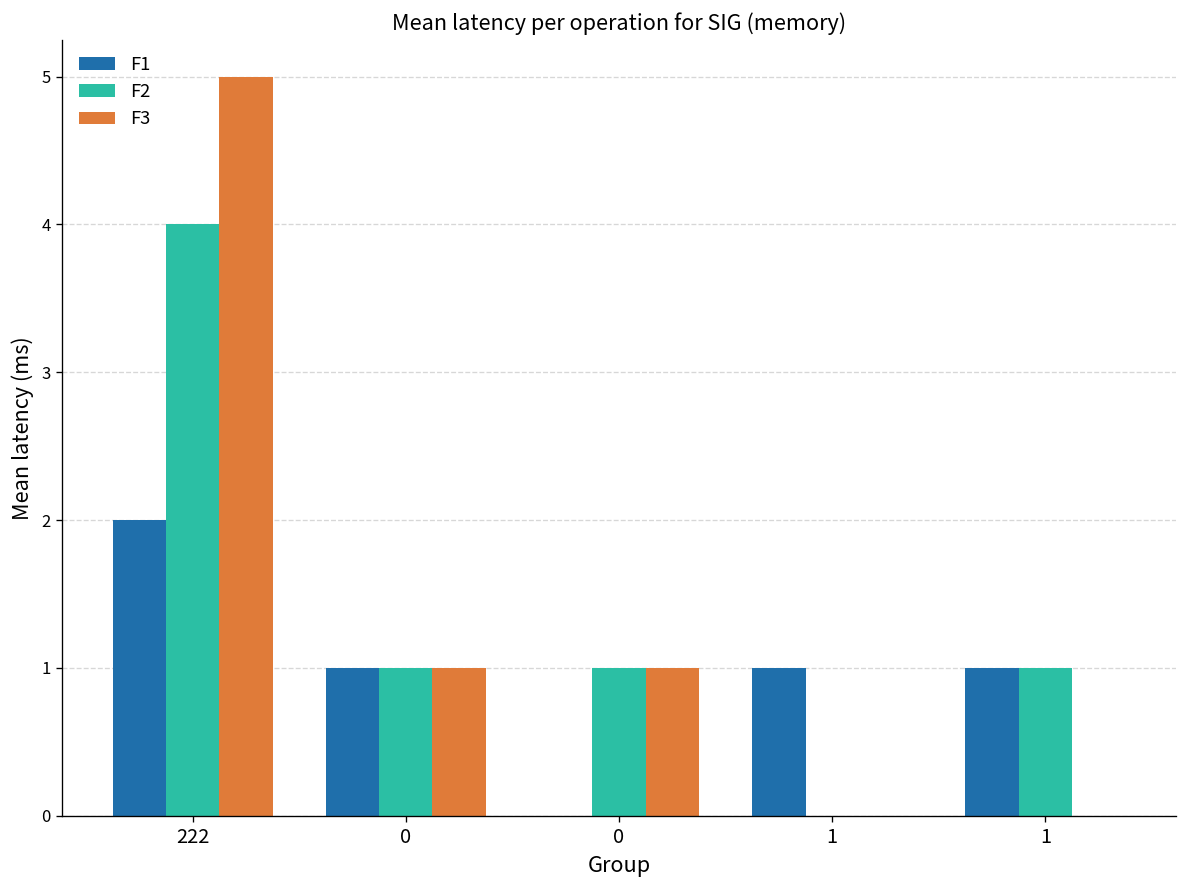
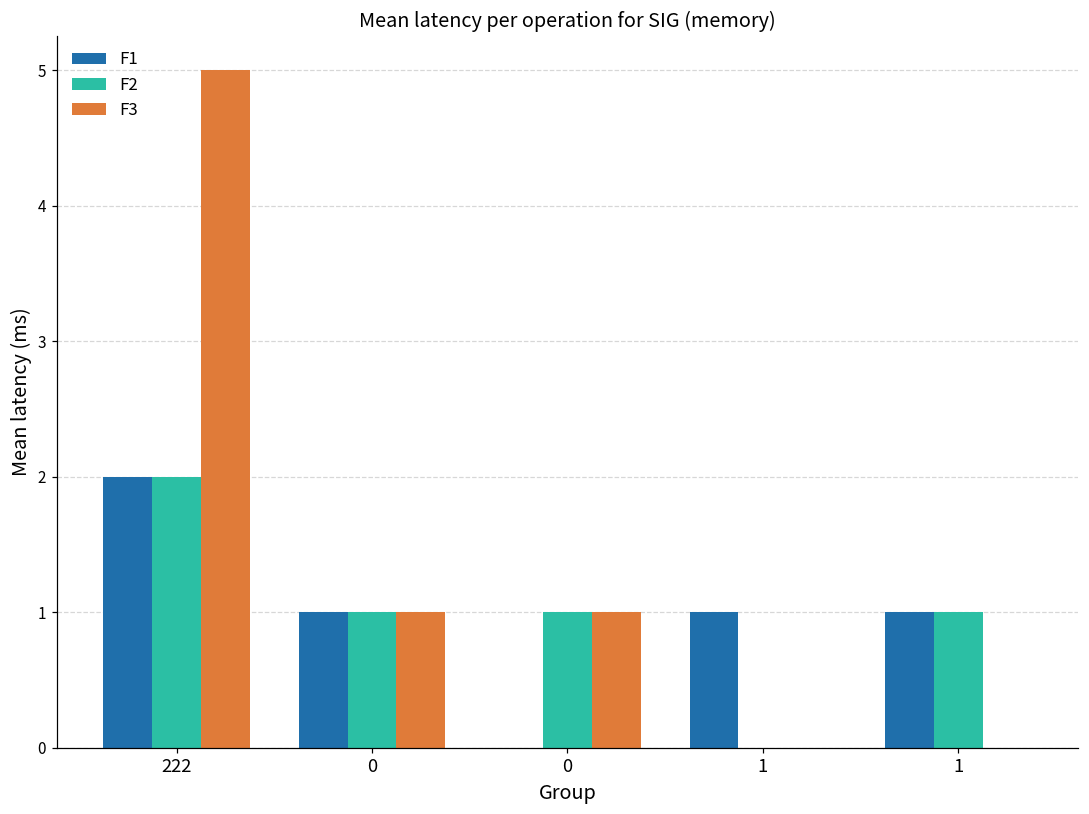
  {
    "F1": {
      "222": 2
    },
    "F2": {
-     "222": 4
+     "222": 2
    },
    "F3": {
      "222": 5
    }
  }
